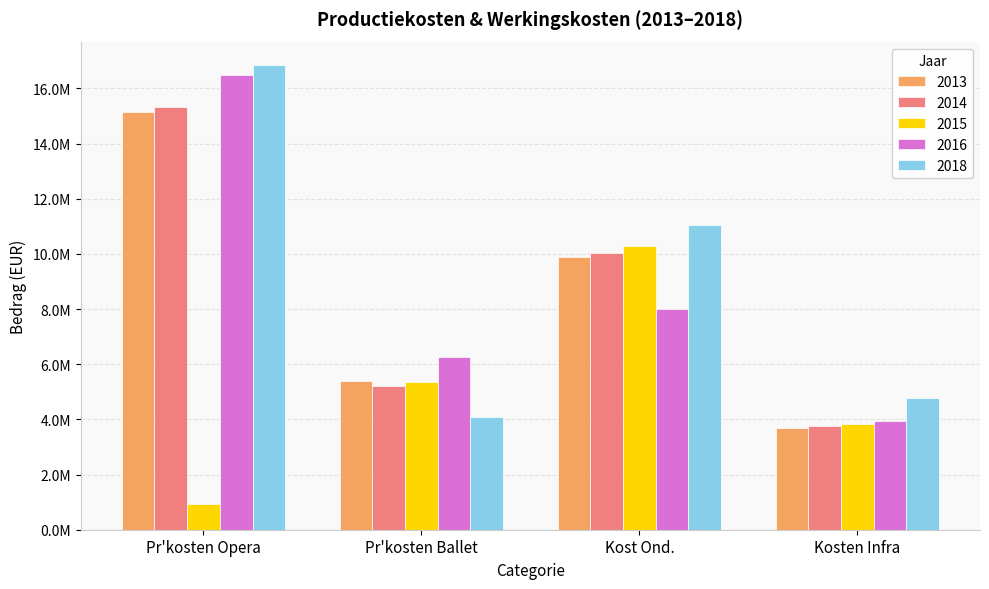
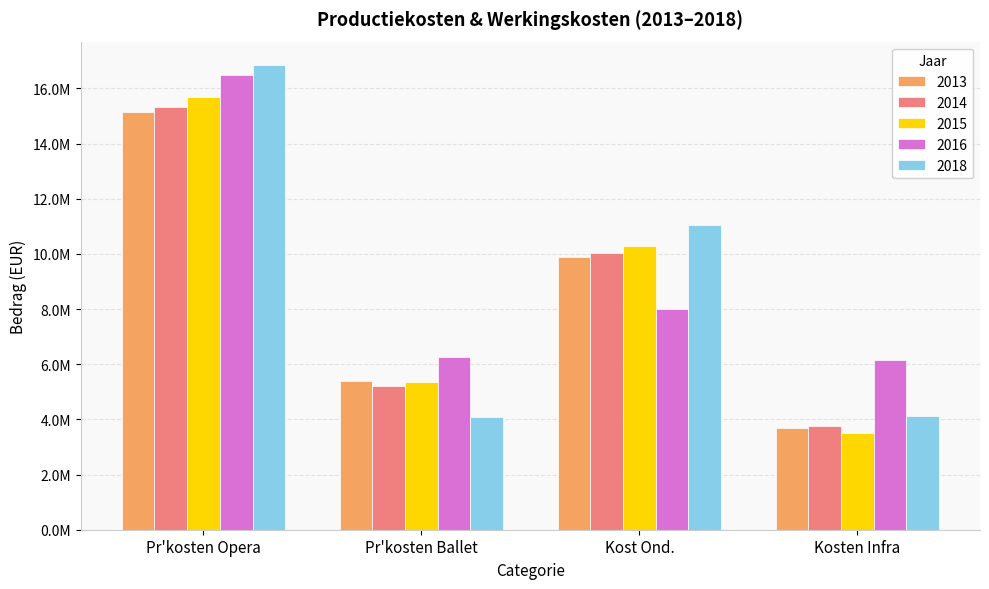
  {
    "2015": {
-     "Pr'kosten Opera": 900000,
+     "Pr'kosten Opera": 15700000,
      "Pr'kosten Ballet": 5400000,
      "Kost Ond.": 10300000,
-     "Kosten Infra": 3800000
+     "Kosten Infra": 3500000
    },
    "2016": {
      "Pr'kosten Opera": 16500000,
      "Pr'kosten Ballet": 6300000,
      "Kost Ond.": 8000000,
-     "Kosten Infra": 3900000
+     "Kosten Infra": 6100000
    },
    "2018": {
      "Pr'kosten Opera": 16900000,
      "Pr'kosten Ballet": 4100000,
      "Kost Ond.": 11100000,
-     "Kosten Infra": 4800000
+     "Kosten Infra": 4100000
    }
  }
